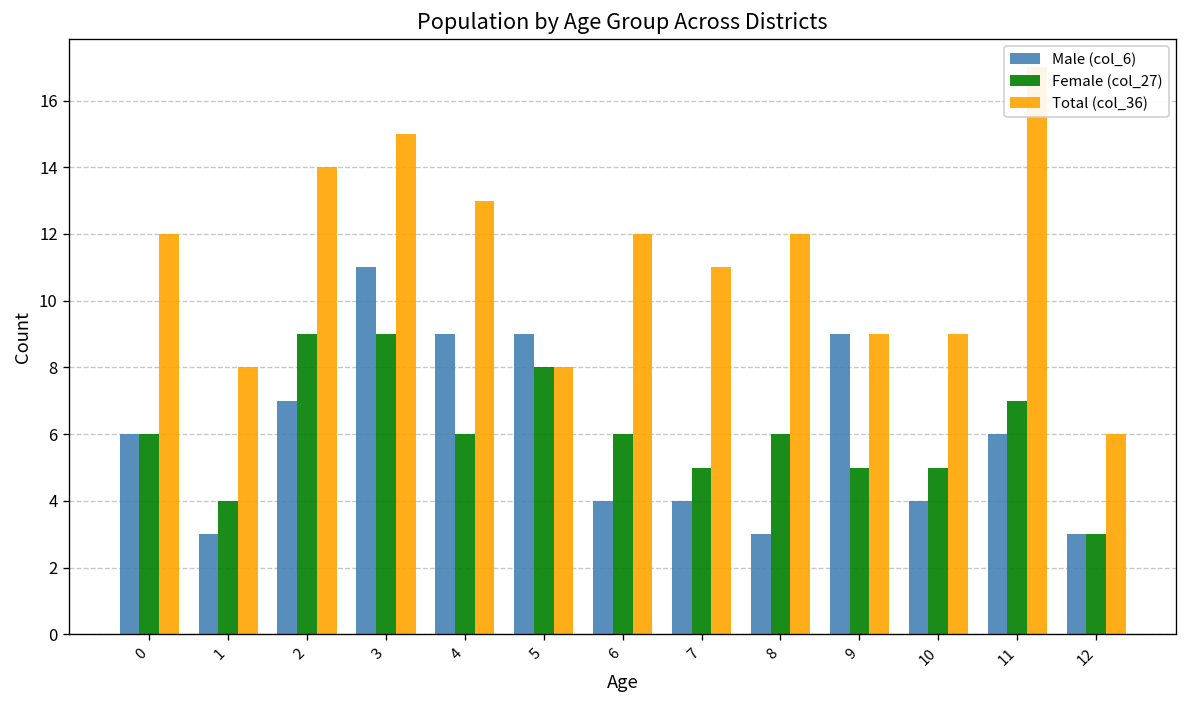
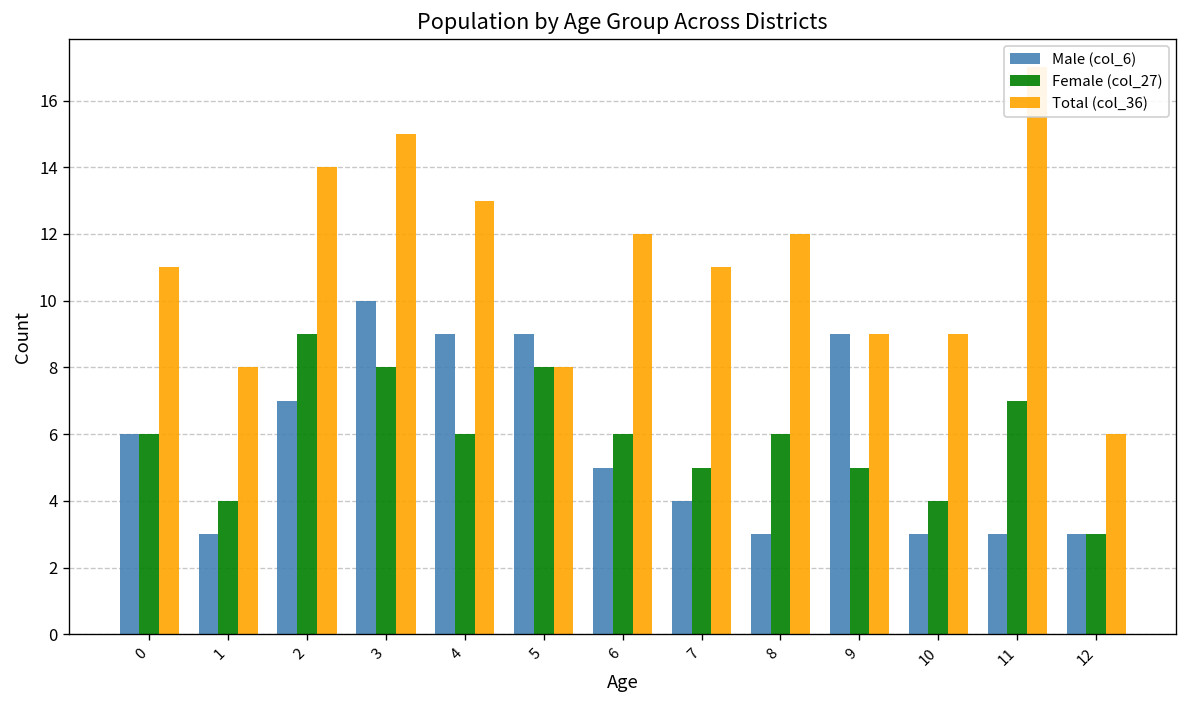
  {
    "Male (col_6)": {
      "0": 6,
      "1": 3,
      "2": 7,
-     "3": 11,
+     "3": 10,
      "4": 9,
      "5": 9,
-     "6": 4,
+     "6": 5,
      "7": 4,
      "8": 3,
      "9": 9,
-     "10": 4,
-     "11": 6,
+     "10": 3,
+     "11": 3,
      "12": 3
    },
    "Female (col_27)": {
      "0": 6,
      "1": 4,
      "2": 9,
-     "3": 9,
+     "3": 8,
      "4": 6,
      "5": 8,
      "6": 6,
      "7": 5,
      "8": 6,
      "9": 5,
-     "10": 5,
+     "10": 4,
      "11": 7,
      "12": 3
    },
    "Total (col_36)": {
-     "0": 12,
+     "0": 11,
      "1": 8,
      "2": 14,
      "3": 15,
      "4": 13,
      "5": 8,
      "6": 12,
      "7": 11,
      "8": 12,
      "9": 9,
      "10": 9,
      "12": 6
    }
  }
